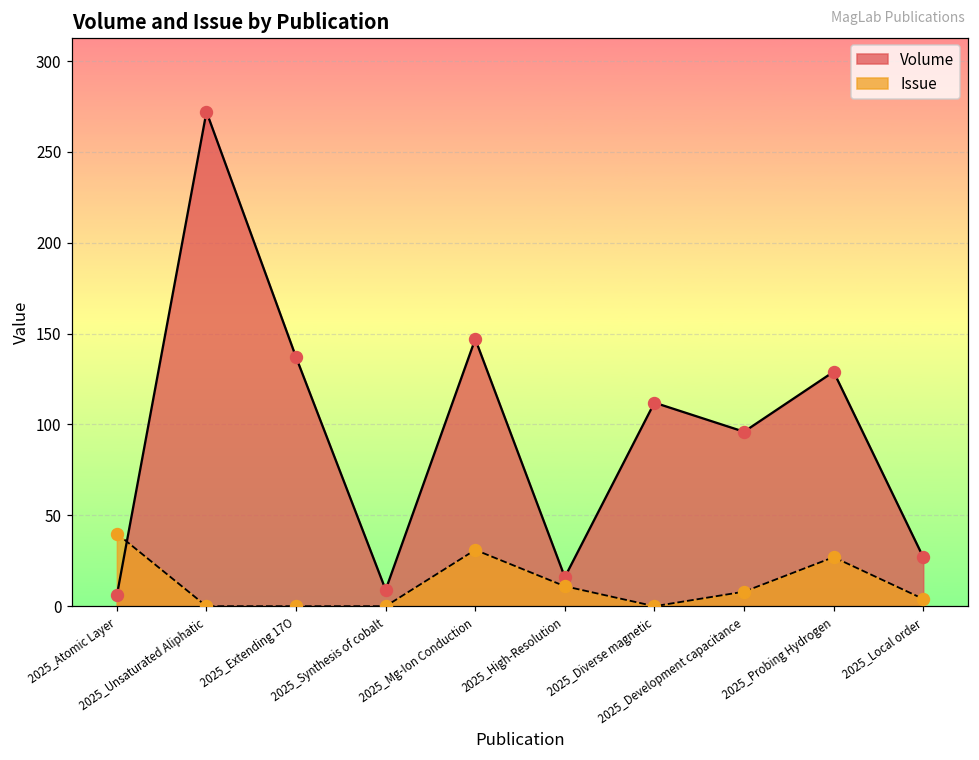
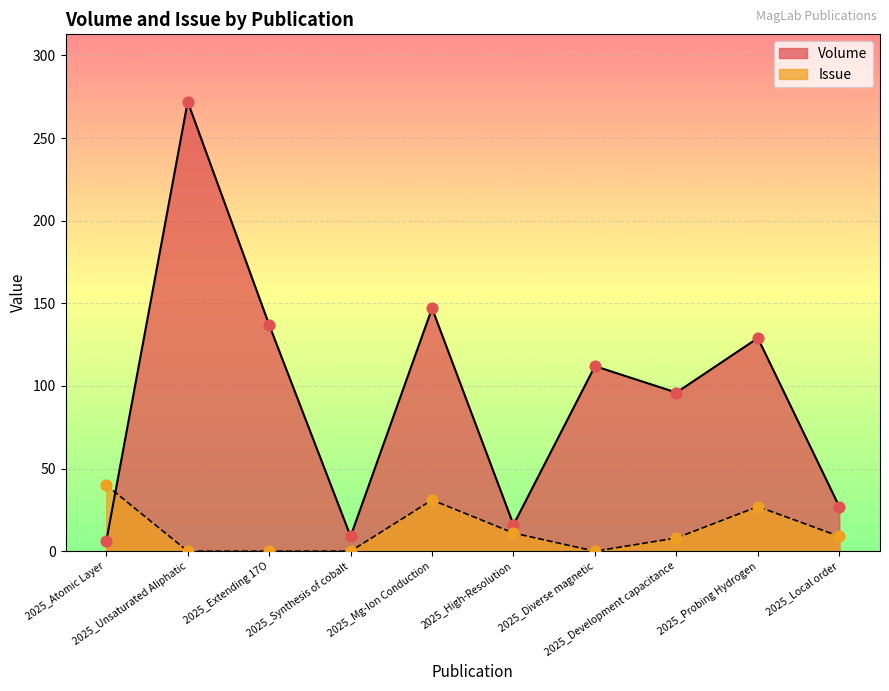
  {
    "Volume": {
      "2025_Atomic Layer": 6,
      "2025_Unsaturated Aliphatic": 272,
      "2025_Extending 17O": 137,
      "2025_Synthesis of cobalt": 9,
      "2025_Mg-Ion Conduction": 147,
      "2025_High-Resolution": 16,
      "2025_Diverse magnetic": 112,
      "2025_Development capacitance": 96,
      "2025_Probing Hydrogen": 129,
      "2025_Local order": 27
    },
    "Issue": {
      "2025_Atomic Layer": 40,
      "2025_Unsaturated Aliphatic": 0,
      "2025_Extending 17O": 0,
      "2025_Synthesis of cobalt": 0,
      "2025_Mg-Ion Conduction": 31,
      "2025_High-Resolution": 11,
      "2025_Diverse magnetic": 0,
      "2025_Development capacitance": 8,
      "2025_Probing Hydrogen": 27,
-     "2025_Local order": 4
+     "2025_Local order": 9
    }
  }
